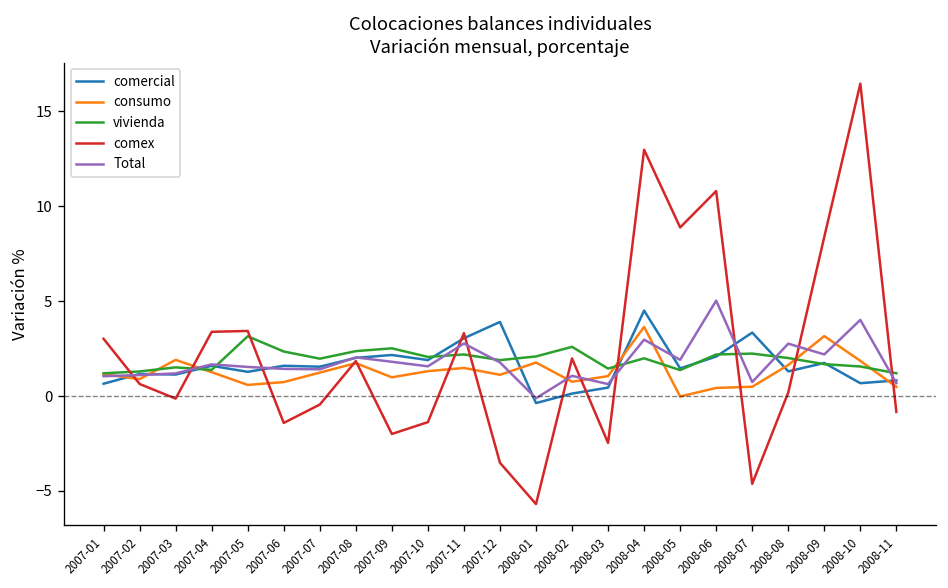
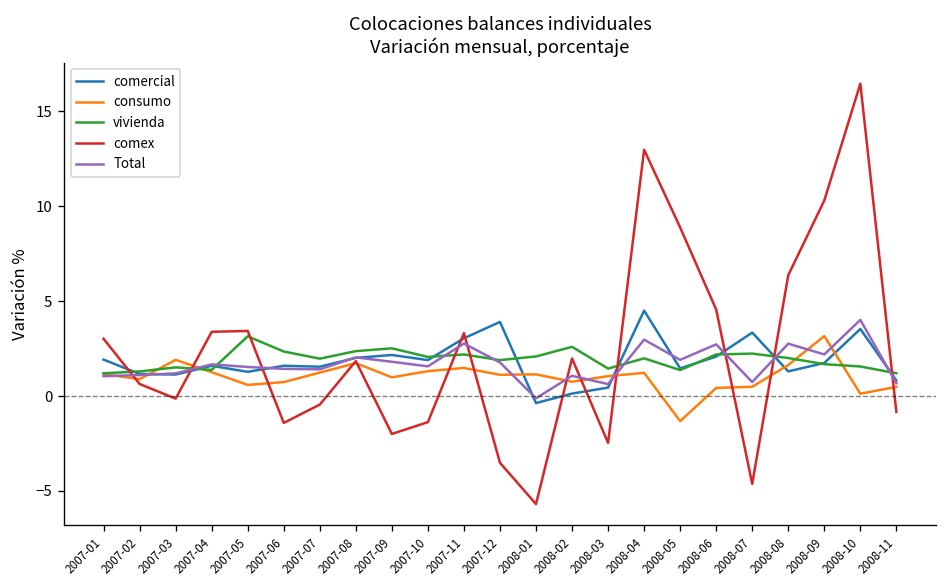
  {
    "comercial": {
-     "2007-01": 0.6,
+     "2007-01": 1.9,
      "2007-05": 1.3,
      "2007-06": 1.6,
      "2007-09": 2.2,
      "2007-10": 1.9,
      "2007-11": 3.0,
      "2007-12": 3.9,
      "2008-01": -0.4,
      "2008-02": 0.1,
      "2008-03": 0.4,
      "2008-04": 4.5,
      "2008-07": 3.3,
      "2008-08": 1.3,
-     "2008-10": 0.7
+     "2008-10": 3.5
    },
    "consumo": {
      "2007-02": 0.9,
      "2007-03": 1.9,
      "2007-05": 0.6,
      "2007-06": 0.7,
      "2007-07": 1.2,
      "2007-09": 1.0,
      "2007-10": 1.3,
      "2007-11": 1.5,
      "2007-12": 1.1,
-     "2008-01": 1.8,
+     "2008-01": 1.1,
      "2008-02": 0.8,
      "2008-03": 1.0,
-     "2008-04": 3.6,
-     "2008-05": 0.0,
+     "2008-04": 1.2,
+     "2008-05": -1.3,
      "2008-06": 0.4,
      "2008-07": 0.5,
      "2008-08": 1.6,
      "2008-09": 3.2,
-     "2008-10": 1.9,
+     "2008-10": 0.1,
      "2008-11": 0.5
    },
    "vivienda": {
      "2007-03": 1.5,
      "2007-05": 3.1,
      "2007-06": 2.3,
      "2007-07": 2.0,
      "2007-08": 2.4,
      "2007-09": 2.5,
      "2007-10": 2.1,
      "2007-11": 2.2,
      "2008-01": 2.1,
      "2008-02": 2.6,
      "2008-03": 1.4,
      "2008-04": 2.0,
      "2008-07": 2.2,
      "2008-08": 2.0,
      "2008-10": 1.6,
      "2008-11": 1.2
    },
    "comex": {
      "2007-01": 3.0,
      "2007-02": 0.6,
      "2007-03": -0.1,
      "2007-04": 3.4,
      "2007-05": 3.4,
      "2007-06": -1.4,
      "2007-07": -0.5,
      "2007-09": -2.0,
      "2007-10": -1.4,
      "2007-11": 3.3,
      "2007-12": -3.5,
      "2008-01": -5.7,
      "2008-02": 2.0,
      "2008-03": -2.5,
      "2008-04": 13.0,
      "2008-05": 8.9,
-     "2008-06": 10.8,
+     "2008-06": 4.6,
      "2008-07": -4.6,
-     "2008-08": 0.2,
-     "2008-09": 8.4,
+     "2008-08": 6.4,
+     "2008-09": 10.3,
      "2008-10": 16.4,
      "2008-11": -0.8
    },
    "Total": {
      "2007-05": 1.5,
      "2007-06": 1.4,
      "2007-09": 1.8,
      "2007-10": 1.6,
      "2007-11": 2.8,
      "2008-01": -0.1,
      "2008-02": 1.1,
      "2008-03": 0.6,
      "2008-04": 3.0,
      "2008-05": 1.9,
-     "2008-06": 5.0,
+     "2008-06": 2.7,
      "2008-07": 0.7,
      "2008-08": 2.8,
      "2008-09": 2.2,
      "2008-10": 4.0
    }
  }
